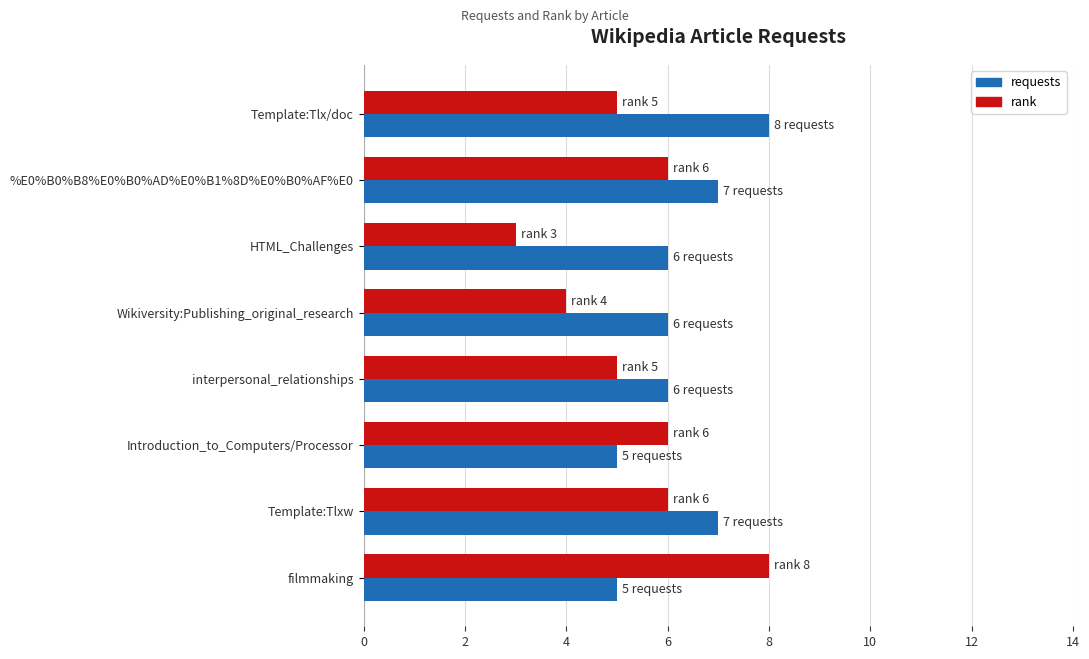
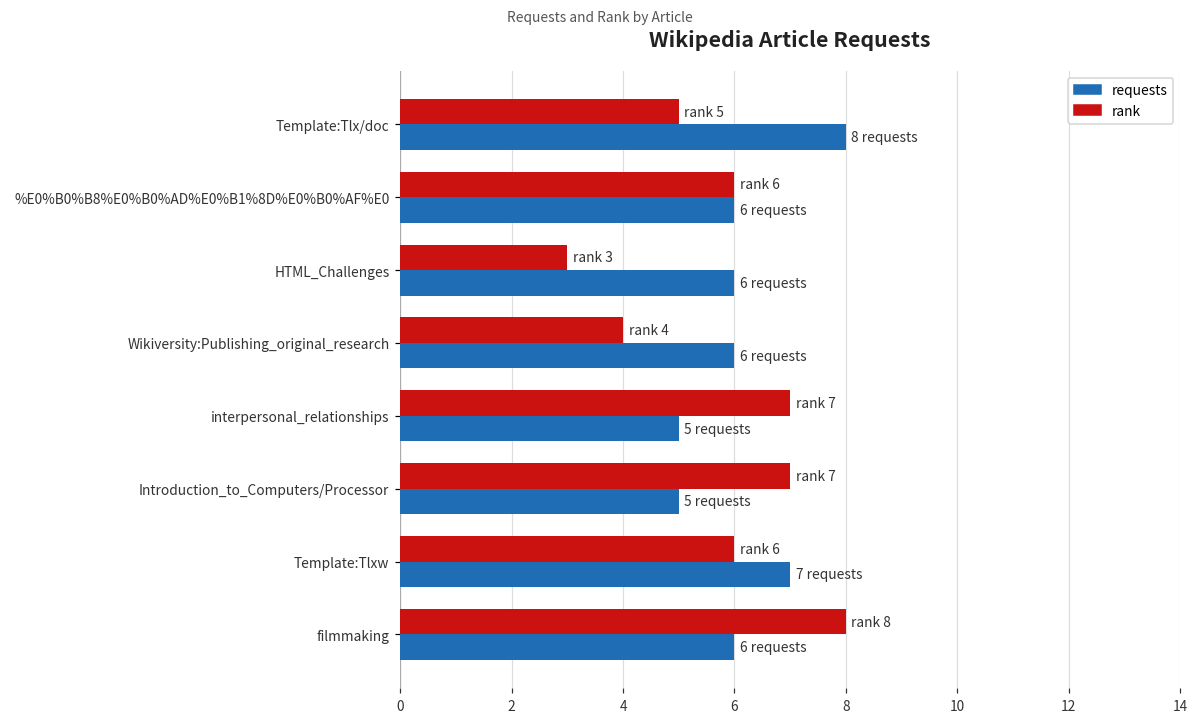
  {
    "requests": {
      "Template:Tlx/doc": 8,
-     "%E0%B0%B8%E0%B0%AD%E0%B1%8D%E0%B0%AF%E0": 7,
+     "%E0%B0%B8%E0%B0%AD%E0%B1%8D%E0%B0%AF%E0": 6,
      "HTML_Challenges": 6,
      "Wikiversity:Publishing_original_research": 6,
-     "interpersonal_relationships": 6,
+     "interpersonal_relationships": 5,
      "Introduction_to_Computers/Processor": 5,
      "Template:Tlxw": 7,
-     "filmmaking": 5
+     "filmmaking": 6
    },
    "rank": {
      "Template:Tlx/doc": 5,
      "%E0%B0%B8%E0%B0%AD%E0%B1%8D%E0%B0%AF%E0": 6,
      "HTML_Challenges": 3,
      "Wikiversity:Publishing_original_research": 4,
-     "interpersonal_relationships": 5,
-     "Introduction_to_Computers/Processor": 6,
+     "interpersonal_relationships": 7,
+     "Introduction_to_Computers/Processor": 7,
      "Template:Tlxw": 6,
      "filmmaking": 8
    }
  }
